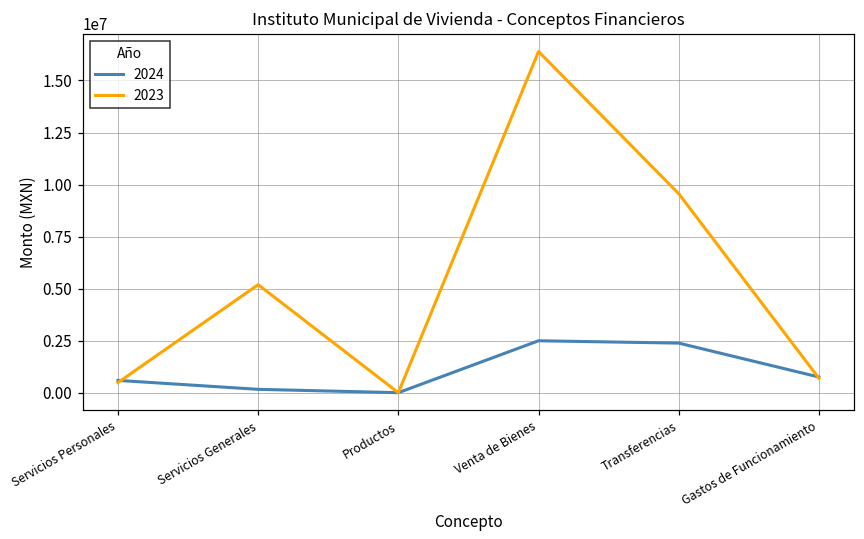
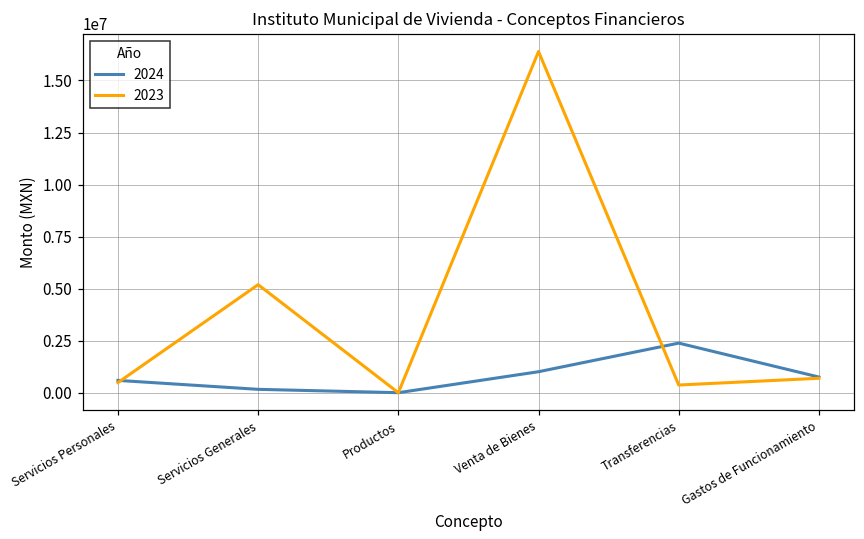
  {
    "2024": {
      "Servicios Generales": 200000,
-     "Venta de Bienes": 2500000,
+     "Venta de Bienes": 1000000,
      "Transferencias": 2400000
    },
    "2023": {
      "Servicios Generales": 5200000,
      "Venta de Bienes": 16400000,
-     "Transferencias": 9600000
+     "Transferencias": 400000
    }
  }
